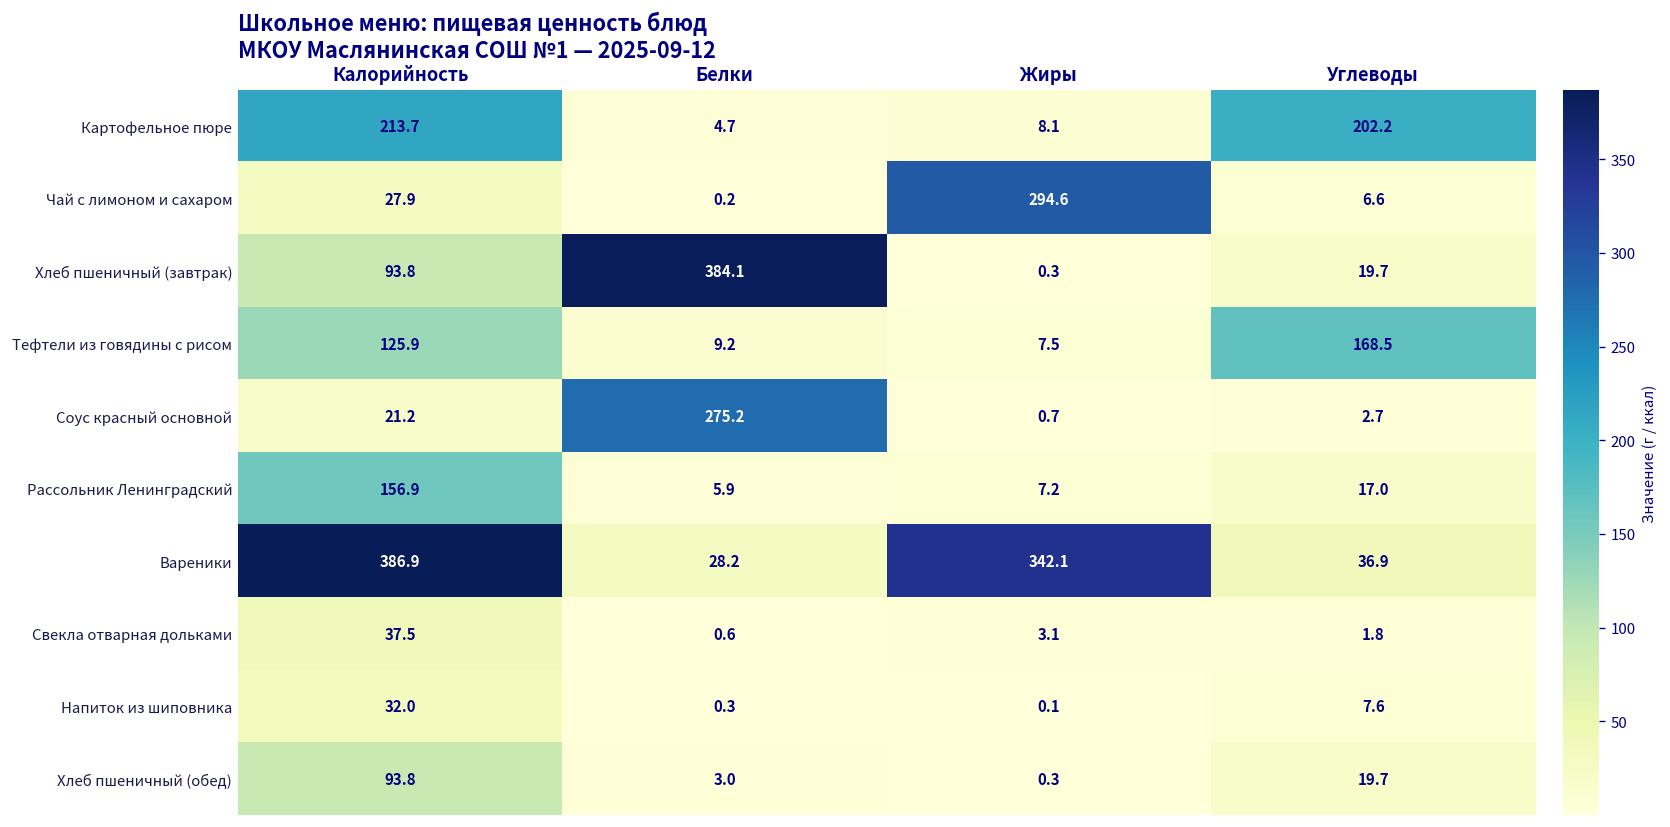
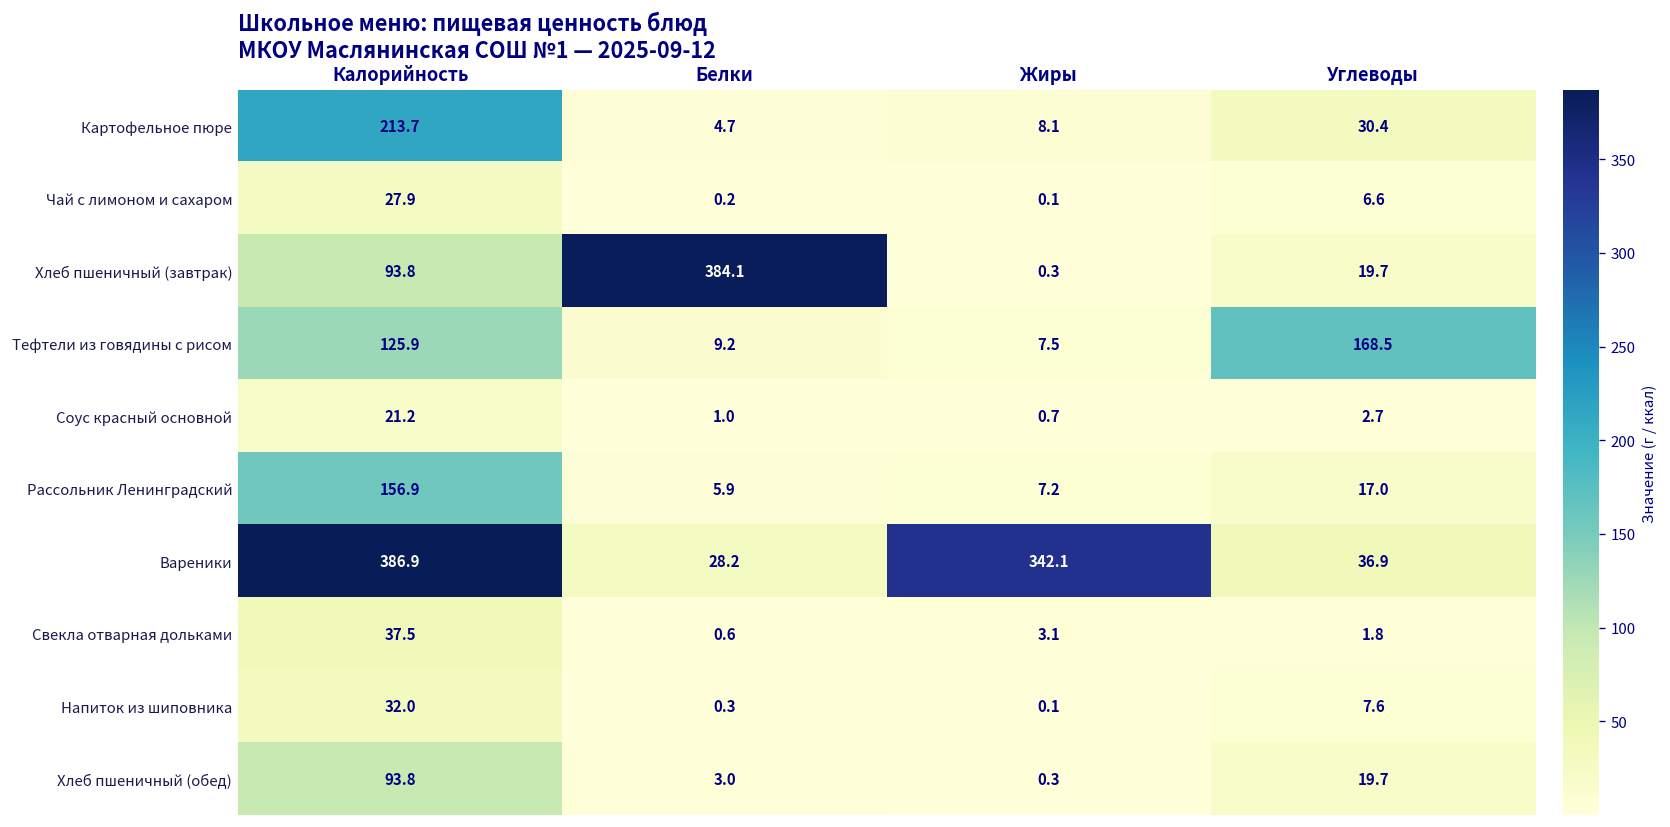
  {
    "Картофельное пюре": {
      "Калорийность": 213.7,
      "Белки": 4.7,
      "Жиры": 8.1,
-     "Углеводы": 202.2
+     "Углеводы": 30.4
    },
    "Чай с лимоном и сахаром": {
      "Калорийность": 27.9,
      "Белки": 0.2,
-     "Жиры": 294.6,
+     "Жиры": 0.1,
      "Углеводы": 6.6
    },
    "Хлеб пшеничный (завтрак)": {
      "Калорийность": 93.8,
      "Белки": 384.1,
      "Жиры": 0.3,
      "Углеводы": 19.7
    },
    "Тефтели из говядины с рисом": {
      "Калорийность": 125.9,
      "Белки": 9.2,
      "Жиры": 7.5,
      "Углеводы": 168.5
    },
    "Соус красный основной": {
      "Калорийность": 21.2,
-     "Белки": 275.2,
+     "Белки": 1.0,
      "Жиры": 0.7,
      "Углеводы": 2.7
    },
    "Рассольник Ленинградский": {
      "Калорийность": 156.9,
      "Белки": 5.9,
      "Жиры": 7.2,
      "Углеводы": 17.0
    },
    "Вареники": {
      "Калорийность": 386.9,
      "Белки": 28.2,
      "Жиры": 342.1,
      "Углеводы": 36.9
    },
    "Свекла отварная дольками": {
      "Калорийность": 37.5,
      "Белки": 0.6,
      "Жиры": 3.1,
      "Углеводы": 1.8
    },
    "Напиток из шиповника": {
      "Калорийность": 32.0,
      "Белки": 0.3,
      "Жиры": 0.1,
      "Углеводы": 7.6
    },
    "Хлеб пшеничный (обед)": {
      "Калорийность": 93.8,
      "Белки": 3.0,
      "Жиры": 0.3,
      "Углеводы": 19.7
    }
  }
